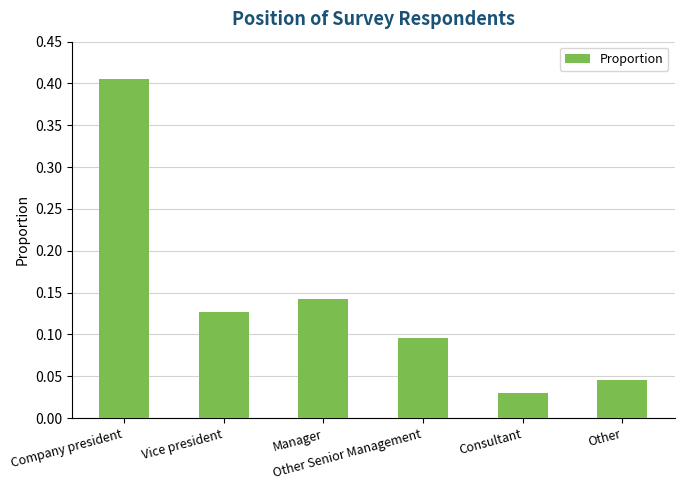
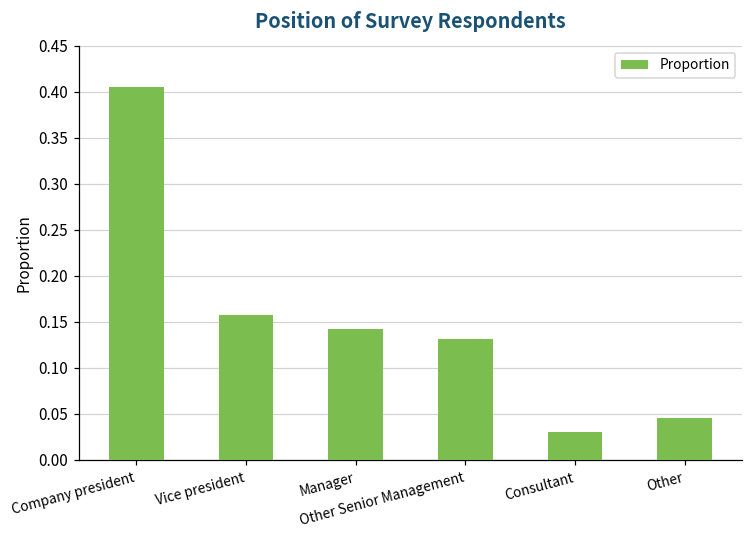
  {
    "Company president": 0.41,
-   "Vice president": 0.13,
+   "Vice president": 0.16,
    "Manager": 0.14,
-   "Other Senior Management": 0.10,
+   "Other Senior Management": 0.13,
    "Consultant": 0.03,
    "Other": 0.05
  }
